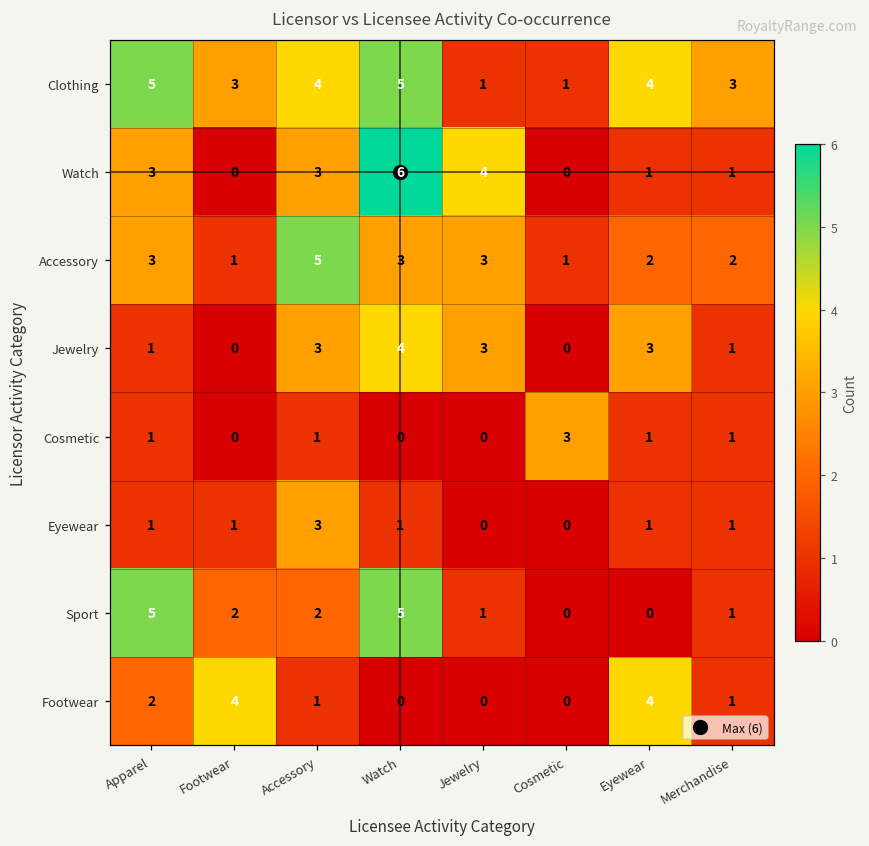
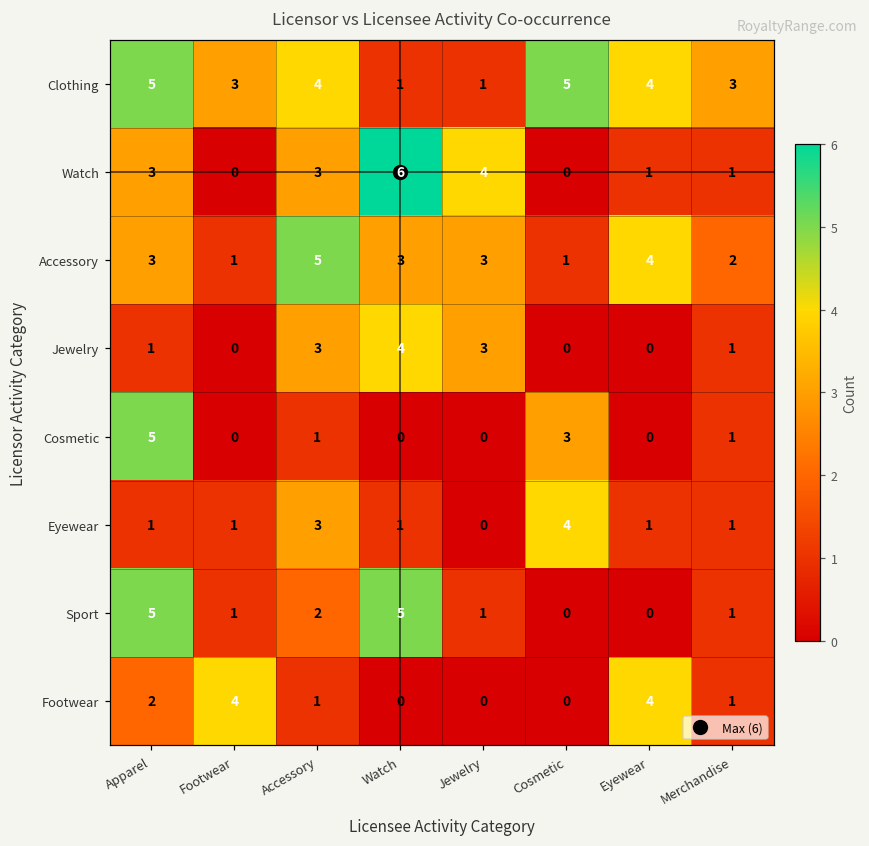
  {
    "Clothing": {
      "Apparel": 5,
      "Footwear": 3,
      "Accessory": 4,
-     "Watch": 5,
+     "Watch": 1,
      "Jewelry": 1,
-     "Cosmetic": 1,
+     "Cosmetic": 5,
      "Eyewear": 4,
      "Merchandise": 3
    },
    "Watch": {
      "Apparel": 3,
      "Footwear": 0,
      "Accessory": 3,
      "Jewelry": 4,
      "Cosmetic": 0,
      "Eyewear": 1,
      "Merchandise": 1
    },
    "Accessory": {
      "Apparel": 3,
      "Footwear": 1,
      "Accessory": 5,
      "Watch": 3,
      "Jewelry": 3,
      "Cosmetic": 1,
-     "Eyewear": 2,
+     "Eyewear": 4,
      "Merchandise": 2
    },
    "Jewelry": {
      "Apparel": 1,
      "Footwear": 0,
      "Accessory": 3,
      "Watch": 4,
      "Jewelry": 3,
      "Cosmetic": 0,
-     "Eyewear": 3,
+     "Eyewear": 0,
      "Merchandise": 1
    },
    "Cosmetic": {
-     "Apparel": 1,
+     "Apparel": 5,
      "Footwear": 0,
      "Accessory": 1,
      "Watch": 0,
      "Jewelry": 0,
      "Cosmetic": 3,
-     "Eyewear": 1,
+     "Eyewear": 0,
      "Merchandise": 1
    },
    "Eyewear": {
      "Apparel": 1,
      "Footwear": 1,
      "Accessory": 3,
      "Watch": 1,
      "Jewelry": 0,
-     "Cosmetic": 0,
+     "Cosmetic": 4,
      "Eyewear": 1,
      "Merchandise": 1
    },
    "Sport": {
      "Apparel": 5,
-     "Footwear": 2,
+     "Footwear": 1,
      "Accessory": 2,
      "Watch": 5,
      "Jewelry": 1,
      "Cosmetic": 0,
      "Eyewear": 0,
      "Merchandise": 1
    },
    "Footwear": {
      "Apparel": 2,
      "Footwear": 4,
      "Accessory": 1,
      "Watch": 0,
      "Jewelry": 0,
      "Cosmetic": 0,
      "Eyewear": 4,
      "Merchandise": 1
    }
  }
